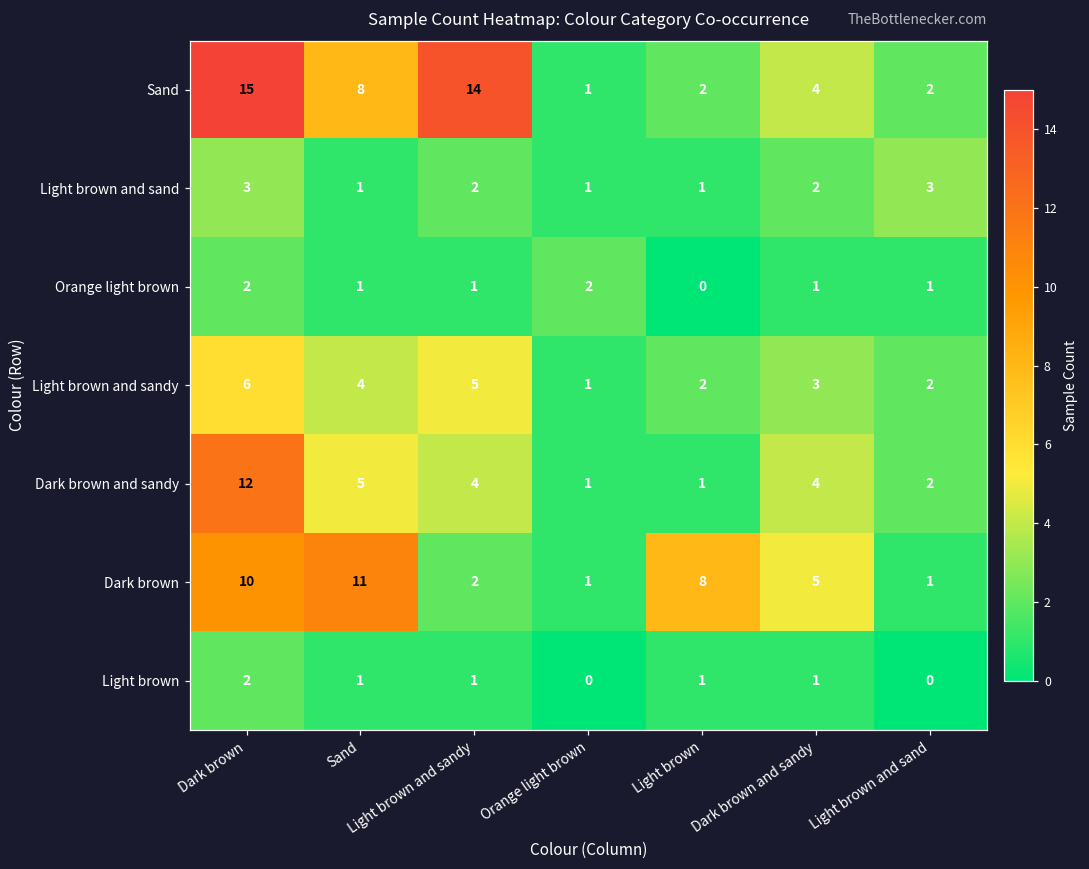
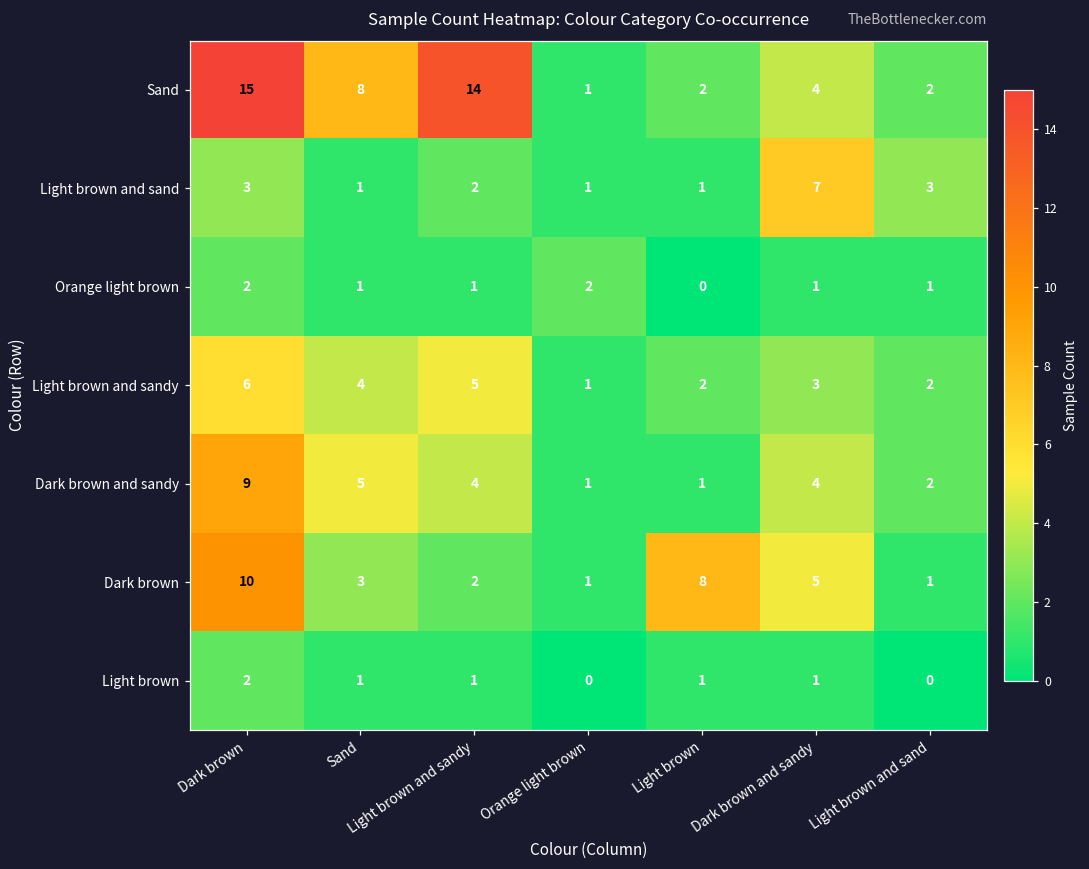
  {
    "Sand": {
      "Dark brown": 15,
      "Sand": 8,
      "Light brown and sandy": 14,
      "Orange light brown": 1,
      "Light brown": 2,
      "Dark brown and sandy": 4,
      "Light brown and sand": 2
    },
    "Light brown and sand": {
      "Dark brown": 3,
      "Sand": 1,
      "Light brown and sandy": 2,
      "Orange light brown": 1,
      "Light brown": 1,
-     "Dark brown and sandy": 2,
+     "Dark brown and sandy": 7,
      "Light brown and sand": 3
    },
    "Orange light brown": {
      "Dark brown": 2,
      "Sand": 1,
      "Light brown and sandy": 1,
      "Orange light brown": 2,
      "Light brown": 0,
      "Dark brown and sandy": 1,
      "Light brown and sand": 1
    },
    "Light brown and sandy": {
      "Dark brown": 6,
      "Sand": 4,
      "Light brown and sandy": 5,
      "Orange light brown": 1,
      "Light brown": 2,
      "Dark brown and sandy": 3,
      "Light brown and sand": 2
    },
    "Dark brown and sandy": {
-     "Dark brown": 12,
+     "Dark brown": 9,
      "Sand": 5,
      "Light brown and sandy": 4,
      "Orange light brown": 1,
      "Light brown": 1,
      "Dark brown and sandy": 4,
      "Light brown and sand": 2
    },
    "Dark brown": {
      "Dark brown": 10,
-     "Sand": 11,
+     "Sand": 3,
      "Light brown and sandy": 2,
      "Orange light brown": 1,
      "Light brown": 8,
      "Dark brown and sandy": 5,
      "Light brown and sand": 1
    },
    "Light brown": {
      "Dark brown": 2,
      "Sand": 1,
      "Light brown and sandy": 1,
      "Orange light brown": 0,
      "Light brown": 1,
      "Dark brown and sandy": 1,
      "Light brown and sand": 0
    }
  }
